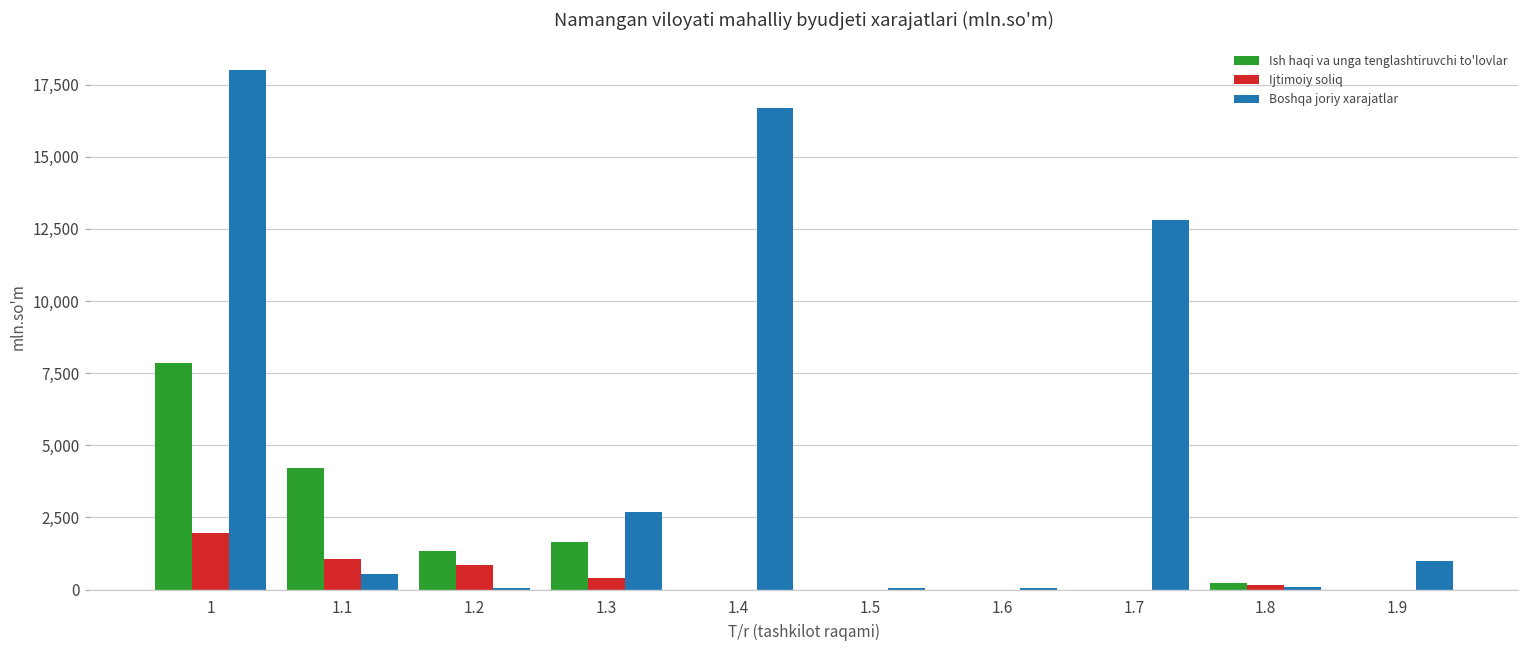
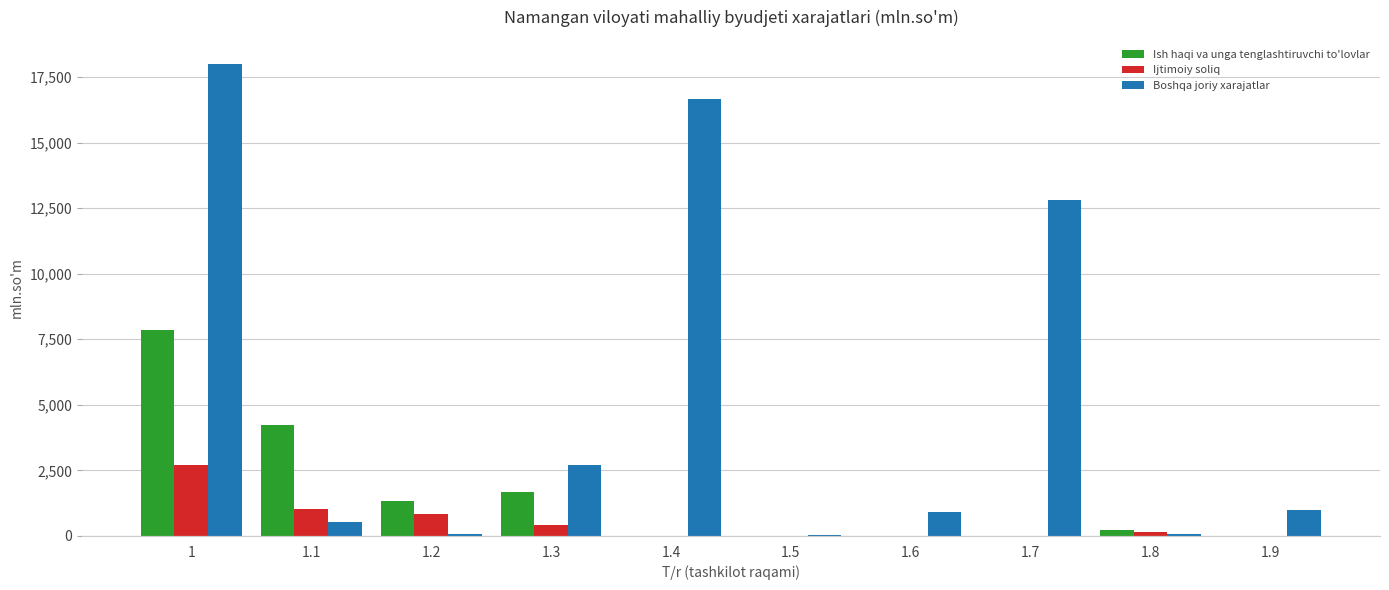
  {
    "Ish haqi va unga tenglashtiruvchi to'lovlar": {
      "1": "7,800",
      "1.1": "4,200",
      "1.2": "1,300",
      "1.3": "1,700",
      "1.4": "0",
      "1.5": "0",
      "1.6": "0",
      "1.7": "0",
      "1.8": "200",
      "1.9": "0"
    },
    "Ijtimoiy soliq": {
-     "1": "1,900",
+     "1": "2,700",
      "1.1": "1,000",
      "1.2": "800",
      "1.3": "400",
      "1.4": "0",
      "1.5": "0",
      "1.6": "0",
      "1.7": "0",
      "1.8": "200",
      "1.9": "0"
    },
    "Boshqa joriy xarajatlar": {
      "1": "18,000",
      "1.1": "500",
      "1.3": "2,700",
      "1.4": "16,700",
-     "1.6": "0",
+     "1.6": "900",
      "1.7": "12,800",
      "1.9": "1,000"
    }
  }
